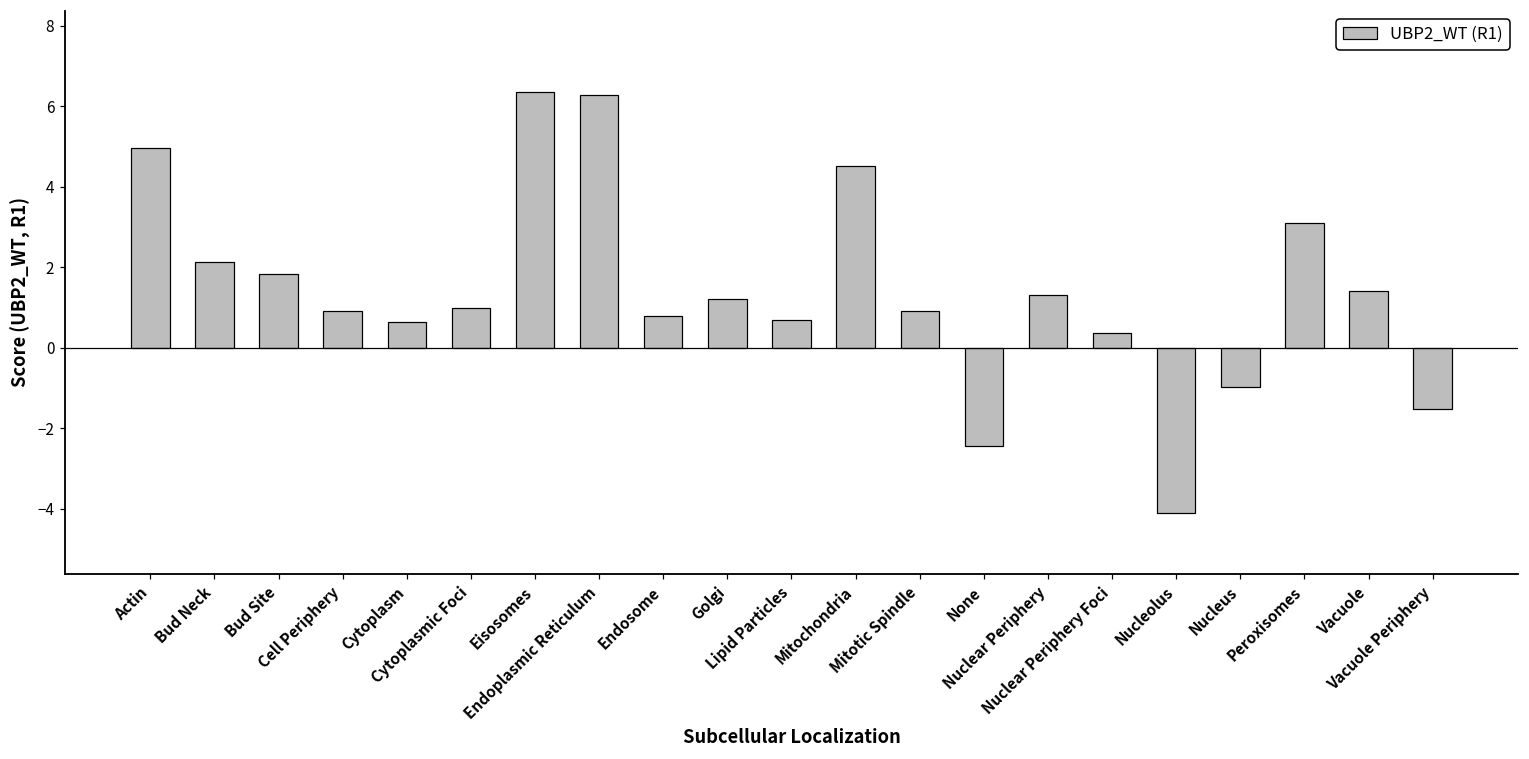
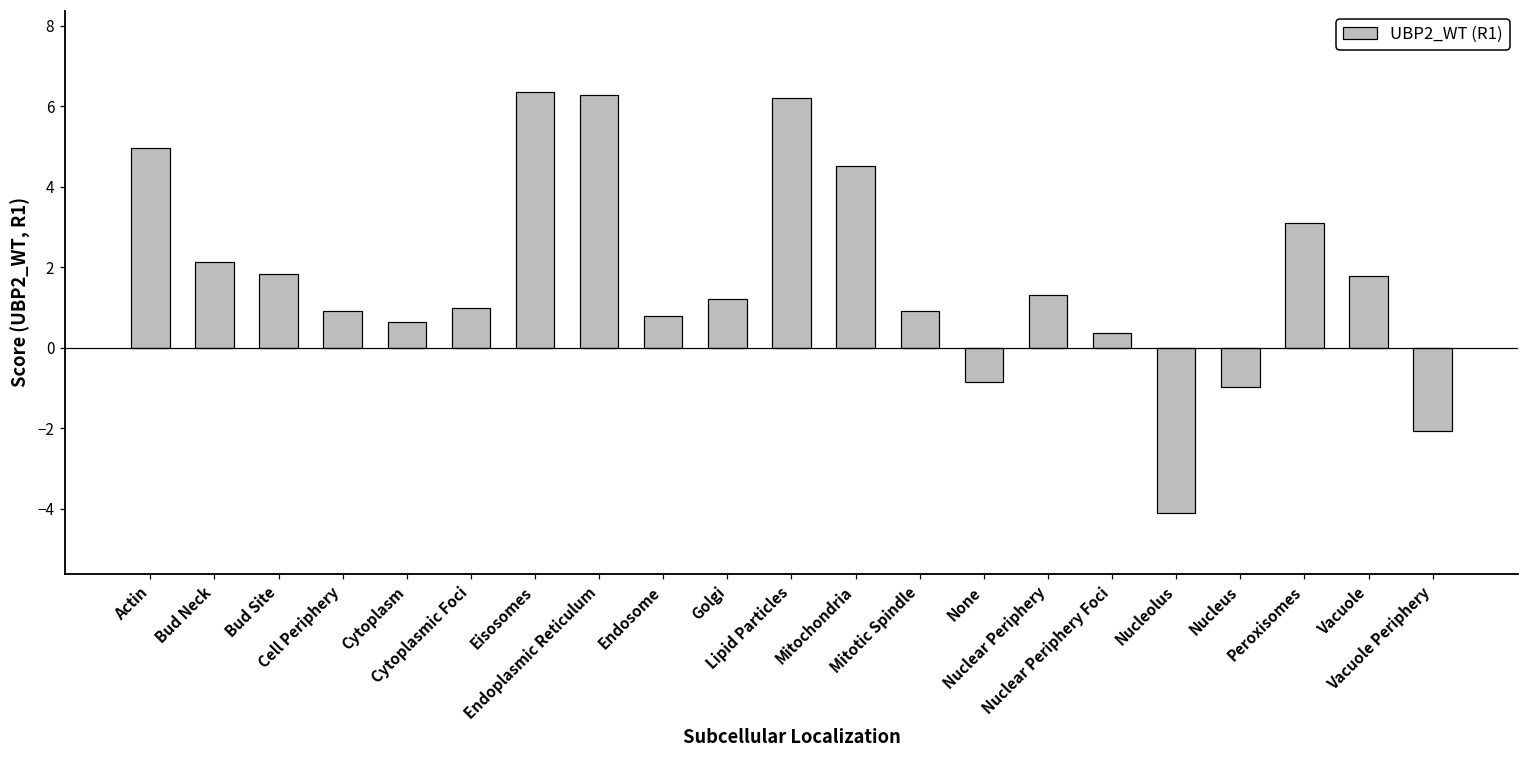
  {
    "Actin": 5.0,
    "Bud Neck": 2.1,
    "Bud Site": 1.8,
    "Cell Periphery": 0.9,
    "Cytoplasm": 0.6,
    "Cytoplasmic Foci": 1.0,
    "Eisosomes": 6.4,
    "Endoplasmic Reticulum": 6.3,
    "Endosome": 0.8,
    "Golgi": 1.2,
-   "Lipid Particles": 0.7,
+   "Lipid Particles": 6.2,
    "Mitochondria": 4.5,
    "Mitotic Spindle": 0.9,
-   "None": -2.4,
+   "None": -0.9,
    "Nuclear Periphery": 1.3,
    "Nuclear Periphery Foci": 0.4,
    "Nucleolus": -4.1,
    "Nucleus": -1.0,
    "Peroxisomes": 3.1,
-   "Vacuole": 1.4,
-   "Vacuole Periphery": -1.5
+   "Vacuole": 1.8,
+   "Vacuole Periphery": -2.1
  }
